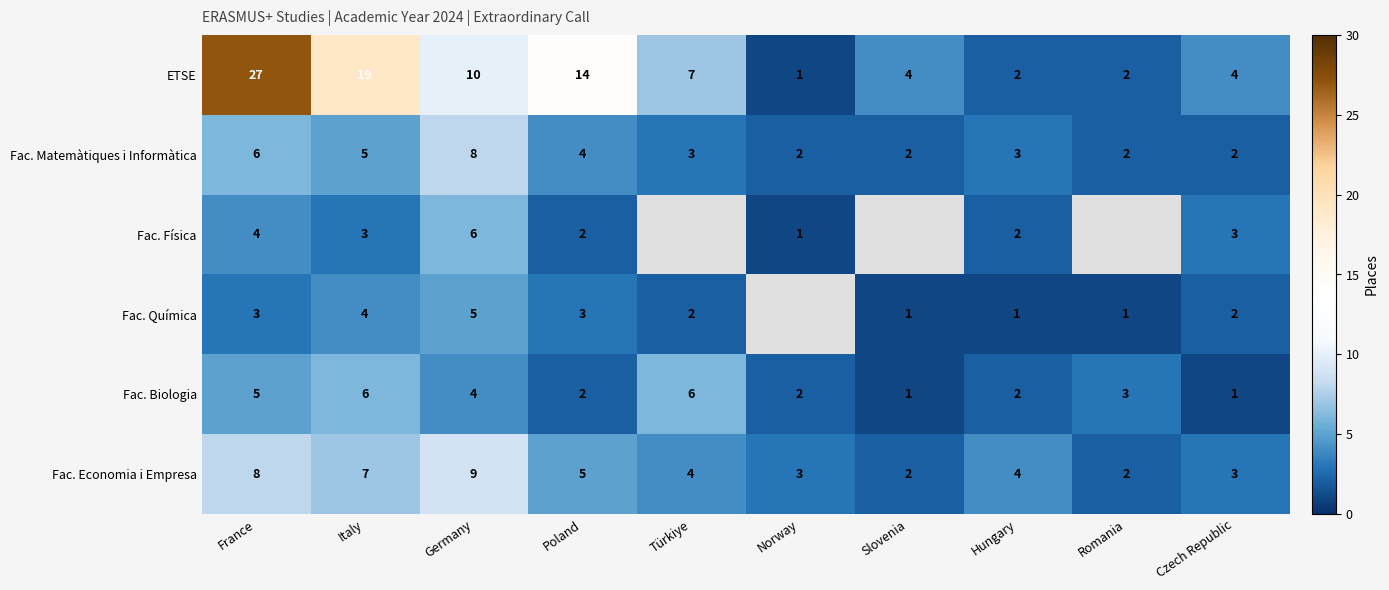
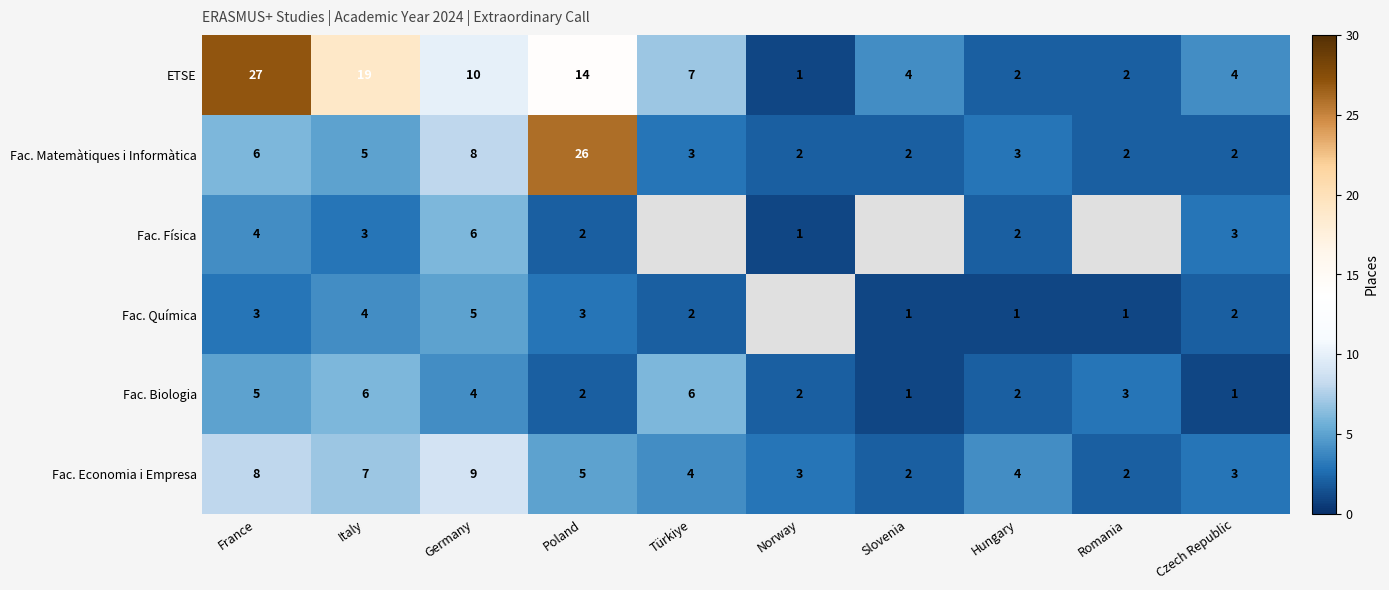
  {
    "ETSE": {
      "France": 27,
      "Italy": 19,
      "Germany": 10,
      "Poland": 14,
      "Türkiye": 7,
      "Norway": 1,
      "Slovenia": 4,
      "Hungary": 2,
      "Romania": 2,
      "Czech Republic": 4
    },
    "Fac. Matemàtiques i Informàtica": {
      "France": 6,
      "Italy": 5,
      "Germany": 8,
-     "Poland": 4,
+     "Poland": 26,
      "Türkiye": 3,
      "Norway": 2,
      "Slovenia": 2,
      "Hungary": 3,
      "Romania": 2,
      "Czech Republic": 2
    },
    "Fac. Física": {
      "France": 4,
      "Italy": 3,
      "Germany": 6,
      "Poland": 2,
      "Norway": 1,
      "Hungary": 2,
      "Czech Republic": 3
    },
    "Fac. Química": {
      "France": 3,
      "Italy": 4,
      "Germany": 5,
      "Poland": 3,
      "Türkiye": 2,
      "Slovenia": 1,
      "Hungary": 1,
      "Romania": 1,
      "Czech Republic": 2
    },
    "Fac. Biologia": {
      "France": 5,
      "Italy": 6,
      "Germany": 4,
      "Poland": 2,
      "Türkiye": 6,
      "Norway": 2,
      "Slovenia": 1,
      "Hungary": 2,
      "Romania": 3,
      "Czech Republic": 1
    },
    "Fac. Economia i Empresa": {
      "France": 8,
      "Italy": 7,
      "Germany": 9,
      "Poland": 5,
      "Türkiye": 4,
      "Norway": 3,
      "Slovenia": 2,
      "Hungary": 4,
      "Romania": 2,
      "Czech Republic": 3
    }
  }
